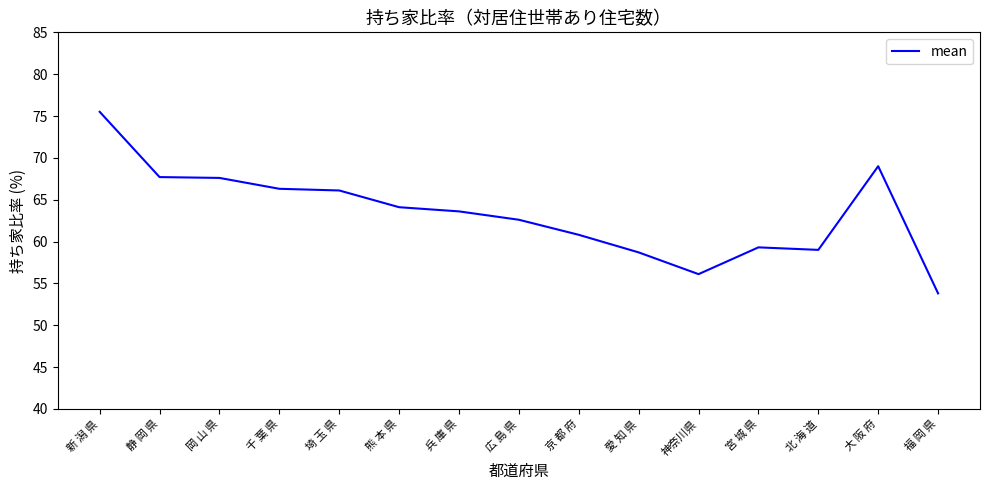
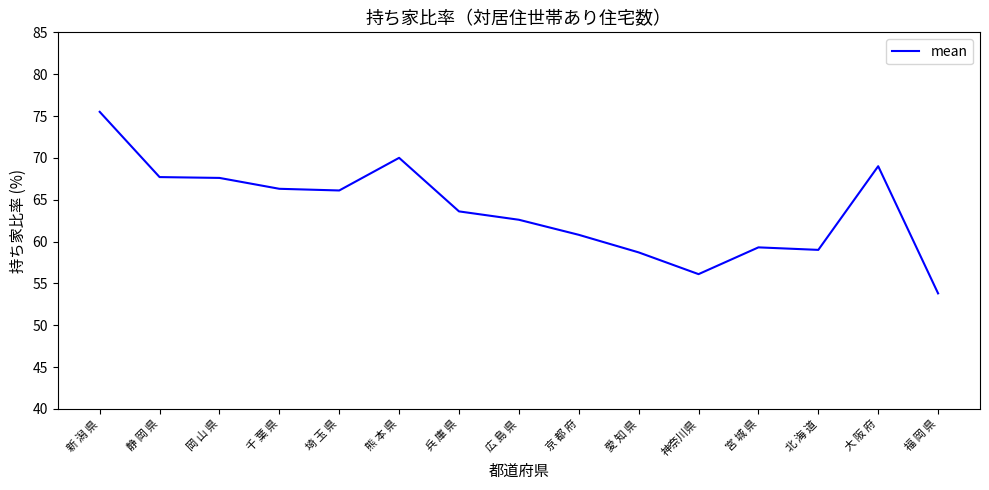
  {
    "新 潟 県": 76,
    "静 岡 県": 68,
    "岡 山 県": 68,
    "千 葉 県": 66,
    "埼 玉 県": 66,
-   "熊 本 県": 64,
+   "熊 本 県": 70,
    "兵 庫 県": 64,
    "広 島 県": 63,
    "京 都 府": 61,
    "愛 知 県": 59,
    "神奈川県": 56,
    "宮 城 県": 59,
    "北 海 道": 59,
    "大 阪 府": 69,
    "福 岡 県": 54
  }
